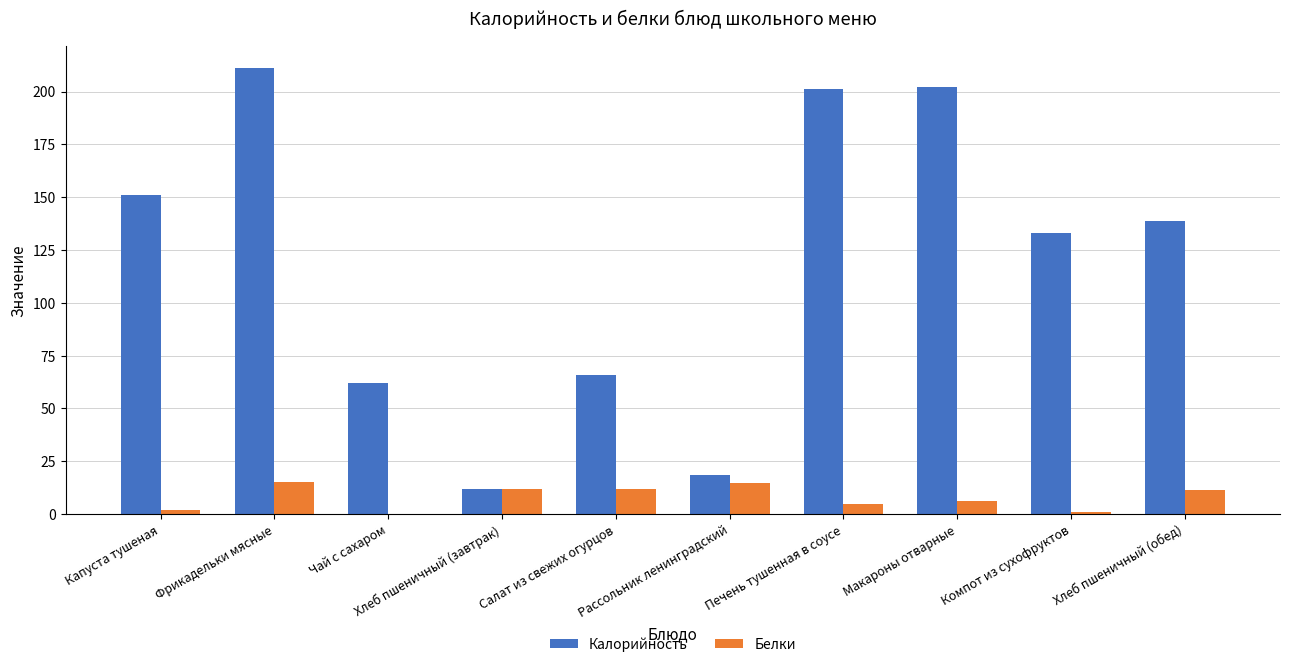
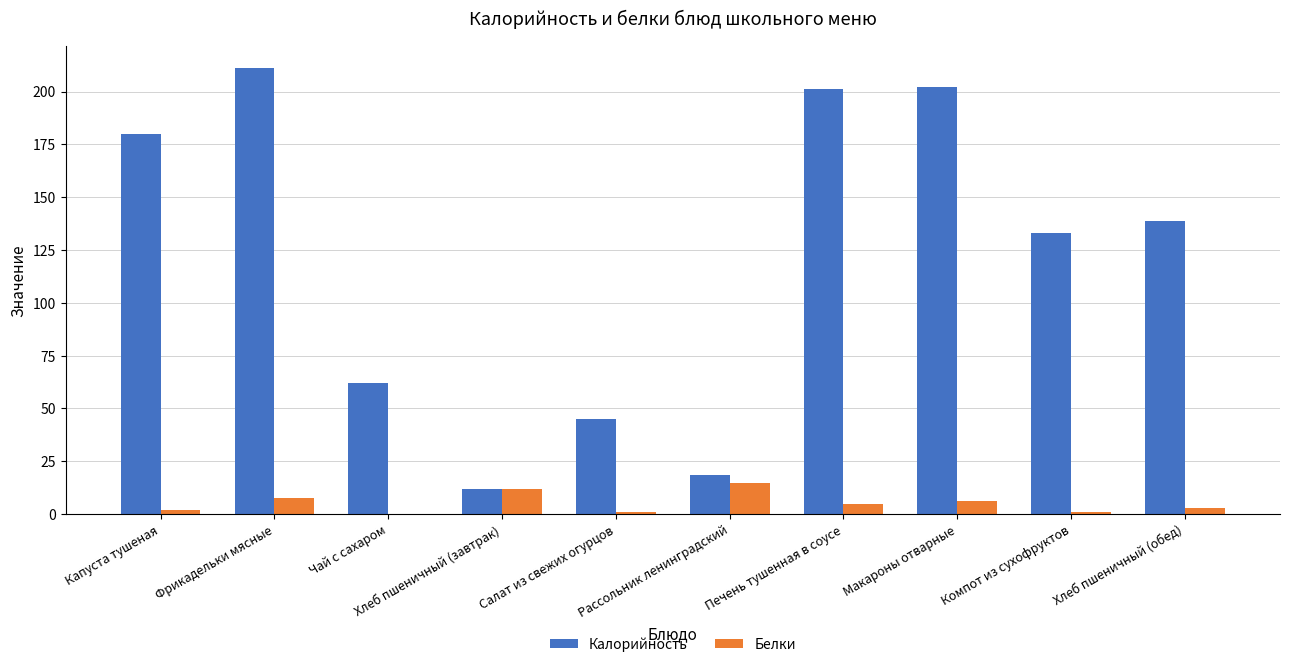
  {
    "Калорийность": {
-     "Капуста тушеная": 151,
+     "Капуста тушеная": 180,
      "Фрикадельки мясные": 211,
      "Чай с сахаром": 62,
      "Хлеб пшеничный (завтрак)": 12,
-     "Салат из свежих огурцов": 66,
+     "Салат из свежих огурцов": 45,
      "Рассольник ленинградский": 19,
      "Печень тушенная в соусе": 201,
      "Макароны отварные": 202,
      "Компот из сухофруктов": 133,
      "Хлеб пшеничный (обед)": 139
    },
    "Белки": {
      "Капуста тушеная": 2,
-     "Фрикадельки мясные": 15,
+     "Фрикадельки мясные": 8,
      "Хлеб пшеничный (завтрак)": 12,
-     "Салат из свежих огурцов": 12,
+     "Салат из свежих огурцов": 1,
      "Рассольник ленинградский": 15,
      "Печень тушенная в соусе": 5,
      "Макароны отварные": 6,
-     "Хлеб пшеничный (обед)": 12
+     "Хлеб пшеничный (обед)": 3
    }
  }
